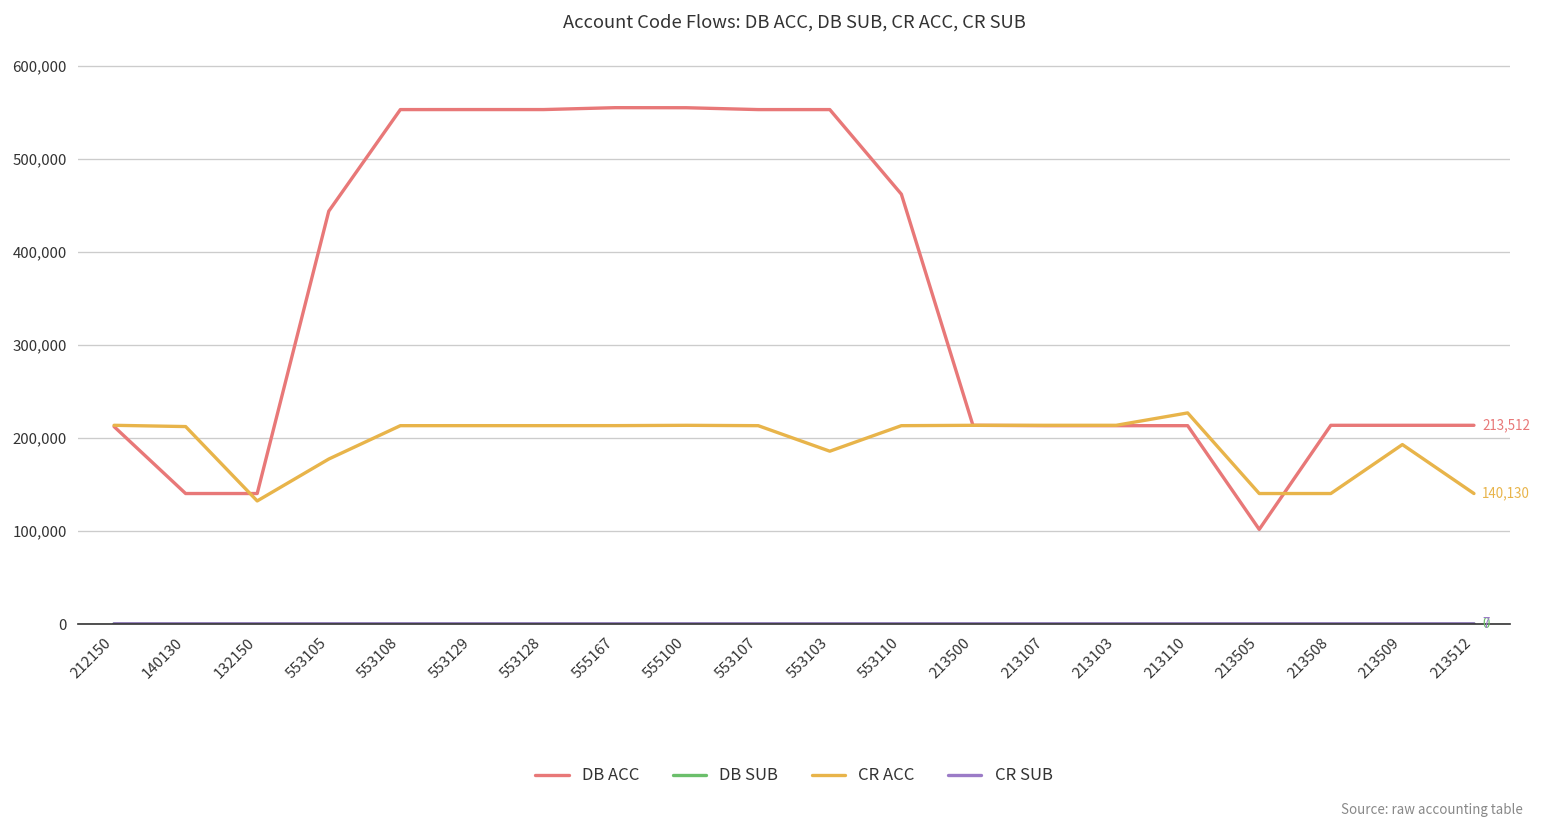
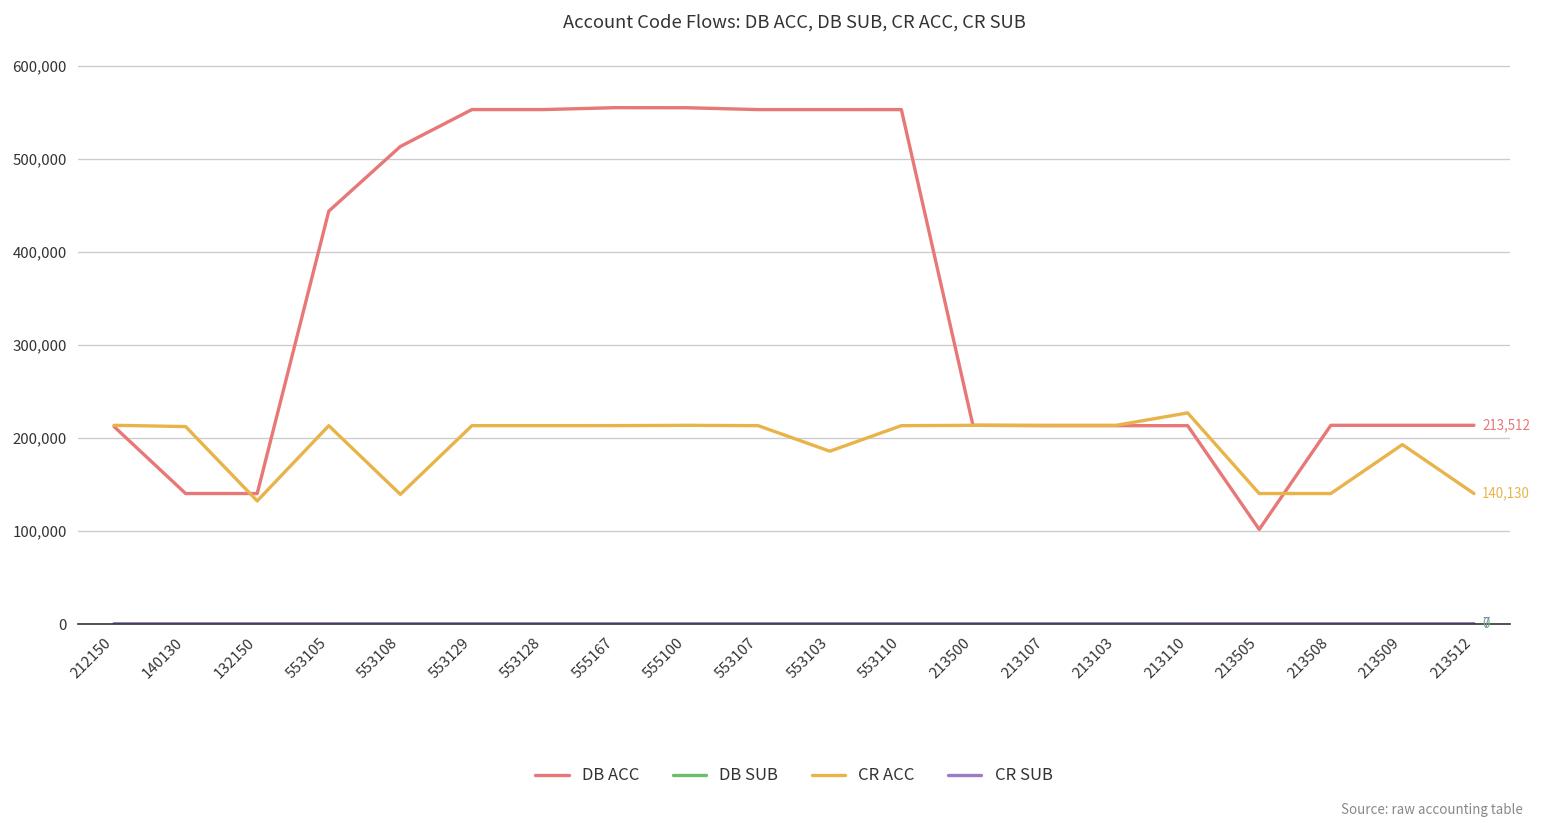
  {
    "DB ACC": {
      "140130": "140,000",
      "132150": "140,000",
      "553105": "440,000",
-     "553108": "550,000",
+     "553108": "510,000",
      "553129": "550,000",
      "553128": "550,000",
      "555167": "560,000",
      "555100": "560,000",
      "553107": "550,000",
      "553103": "550,000",
-     "553110": "460,000",
+     "553110": "550,000",
      "213110": "210,000",
      "213505": "100,000",
      "213508": "210,000",
      "213509": "210,000"
    },
    "CR SUB": {
      "212150": "0",
      "140130": "0",
      "132150": "0",
      "553105": "0",
      "553108": "0",
      "553129": "0",
      "553128": "0",
      "555167": "0",
      "555100": "0",
      "553107": "0",
      "553103": "0",
      "553110": "0",
      "213500": "0",
      "213107": "0",
      "213103": "0",
      "213110": "0",
      "213505": "0",
      "213508": "0",
      "213509": "0"
    },
    "CR ACC": {
      "140130": "210,000",
      "132150": "130,000",
-     "553105": "180,000",
-     "553108": "210,000",
+     "553105": "210,000",
+     "553108": "140,000",
      "553129": "210,000",
      "553128": "210,000",
      "555167": "210,000",
      "555100": "210,000",
      "553107": "210,000",
      "553103": "190,000",
      "553110": "210,000",
      "213110": "230,000",
      "213505": "140,000",
      "213508": "140,000",
      "213509": "190,000"
    }
  }
